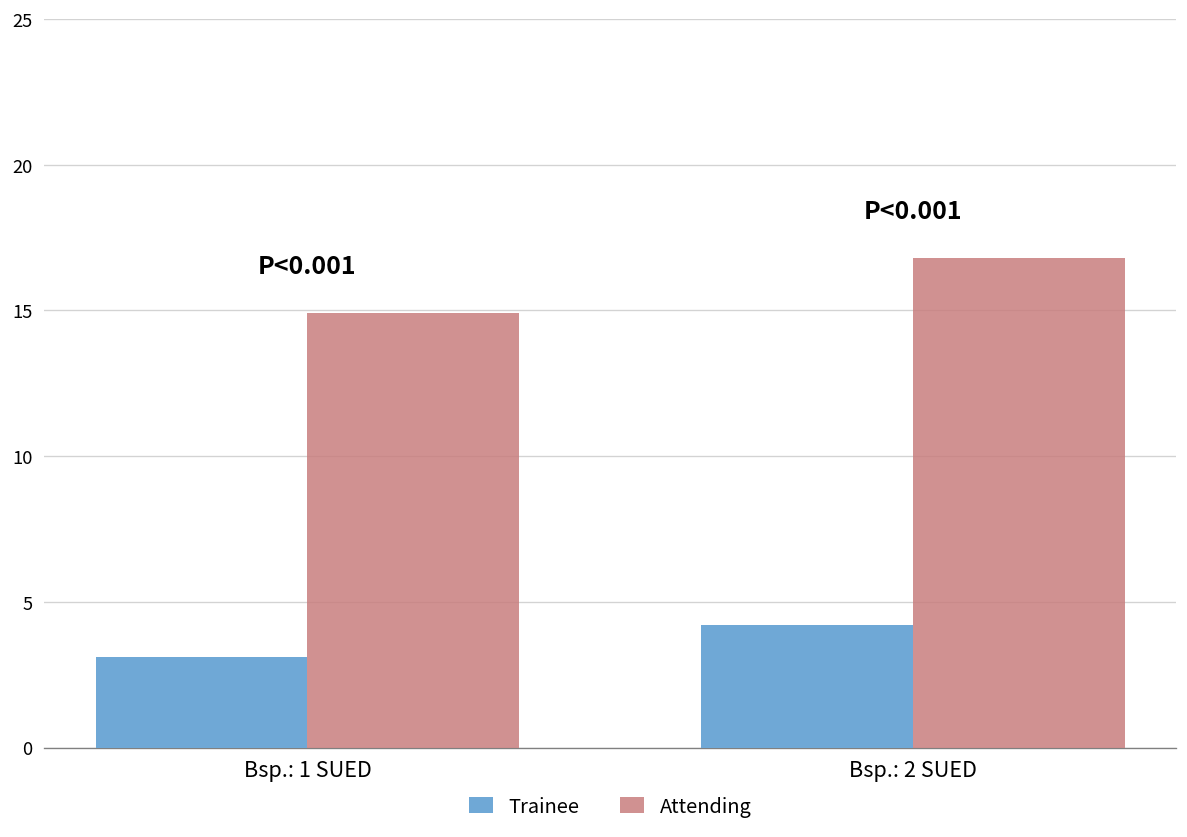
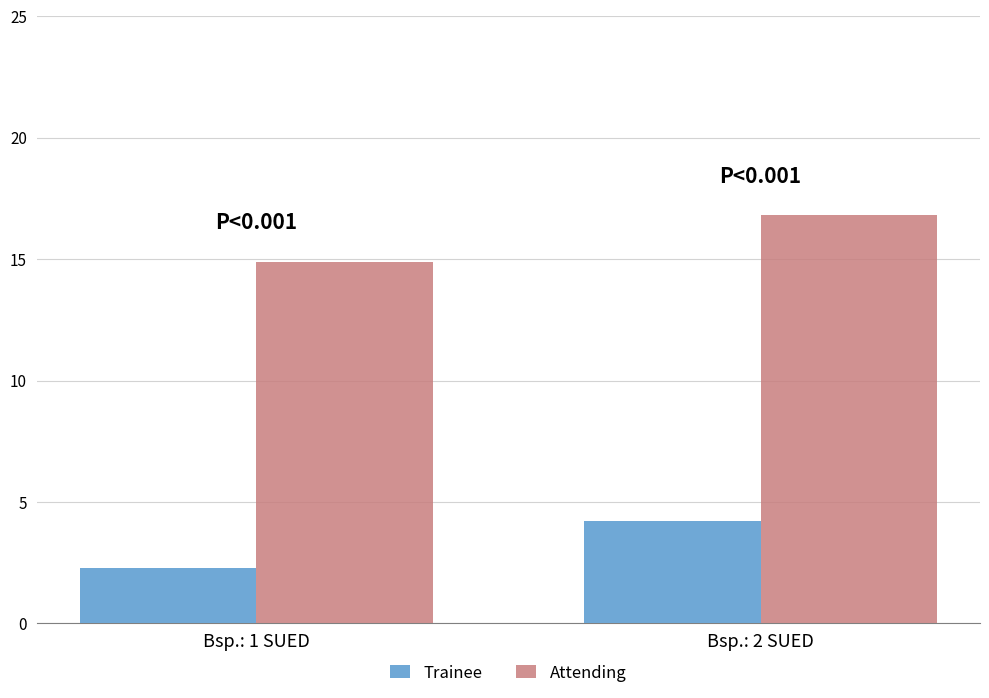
  {
    "Trainee": {
-     "Bsp.: 1 SUED": 3.1,
+     "Bsp.: 1 SUED": 2.3,
      "Bsp.: 2 SUED": 4.2
    },
    "Attending": {
      "Bsp.: 1 SUED": 14.9,
      "Bsp.: 2 SUED": 16.8
    }
  }
